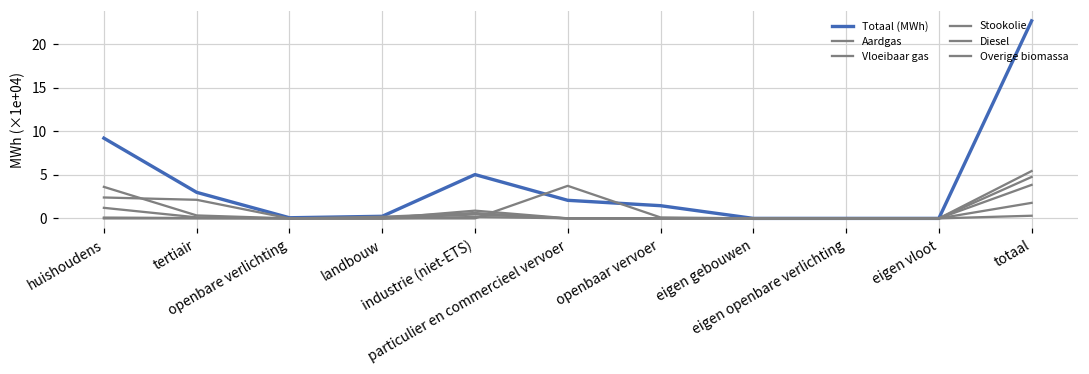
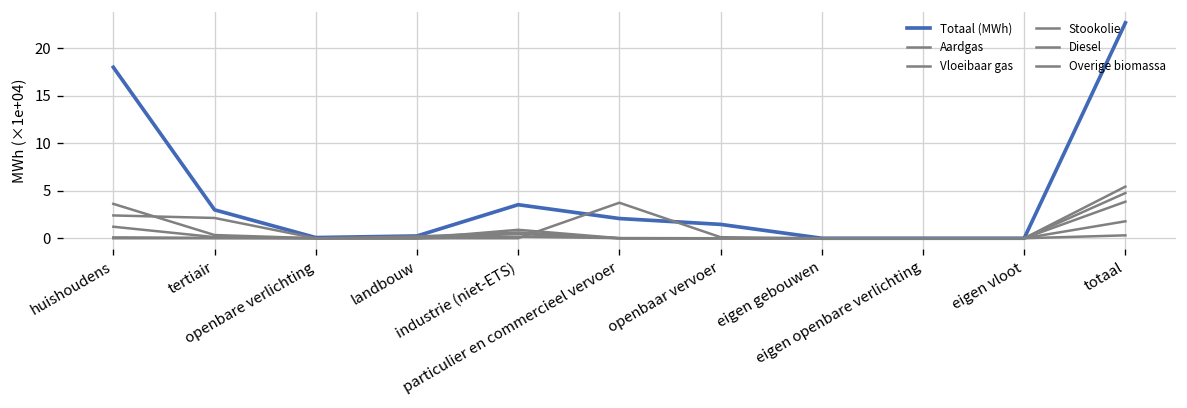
  {
    "Totaal (MWh)": {
-     "huishoudens": 9,
+     "huishoudens": 18,
      "tertiair": 3,
-     "industrie (niet-ETS)": 5,
+     "industrie (niet-ETS)": 4,
      "particulier en commercieel vervoer": 2,
      "openbaar vervoer": 1,
      "totaal": 23
    }
  }
